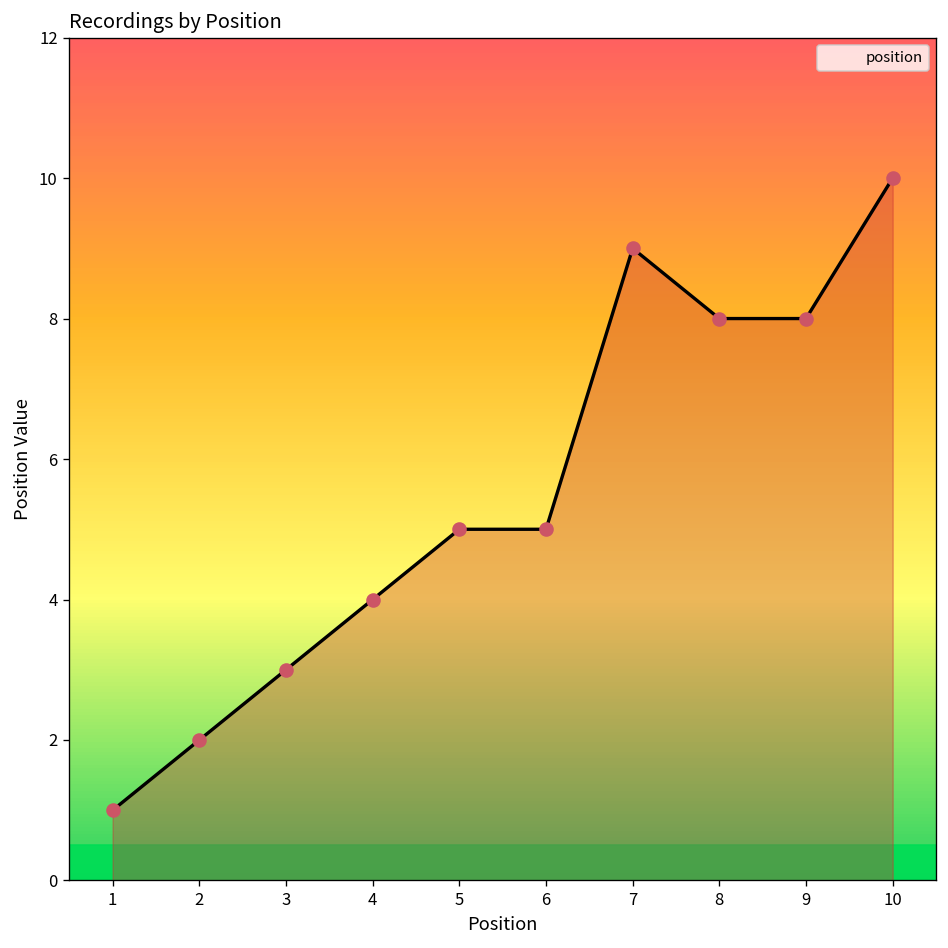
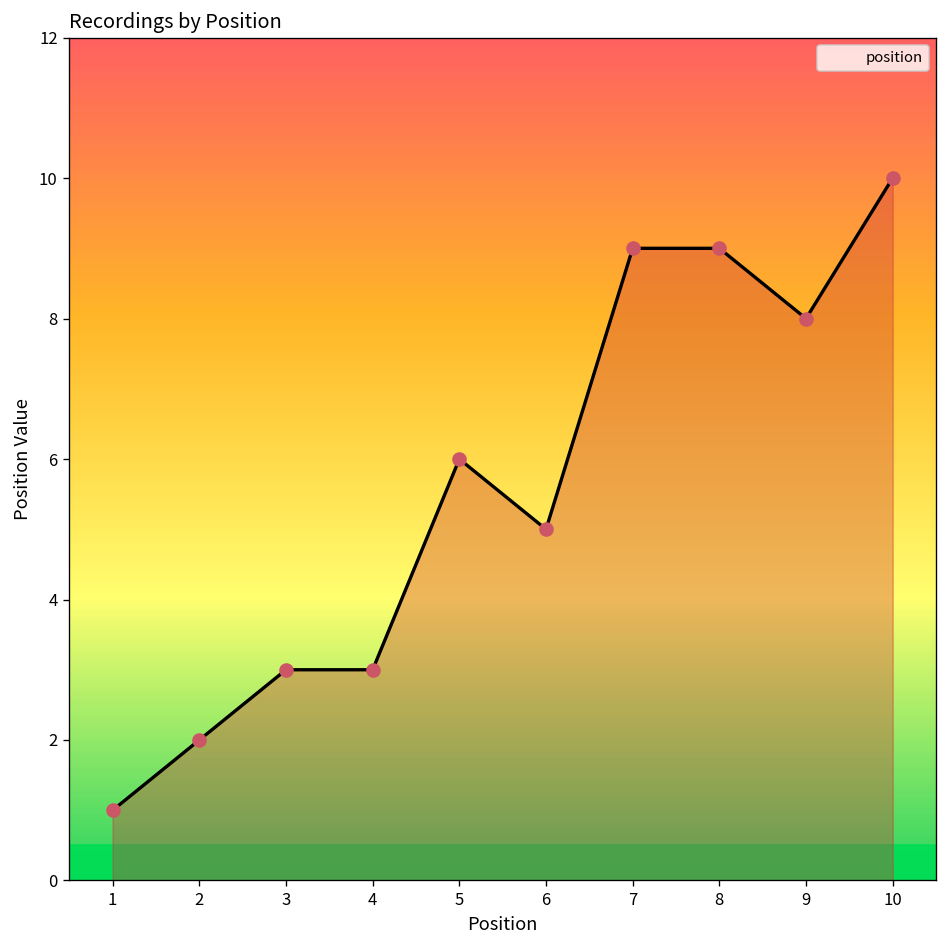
  {
    "1": 1,
    "2": 2,
    "3": 3,
-   "4": 4,
-   "5": 5,
+   "4": 3,
+   "5": 6,
    "6": 5,
    "7": 9,
-   "8": 8,
+   "8": 9,
    "9": 8,
    "10": 10
  }
